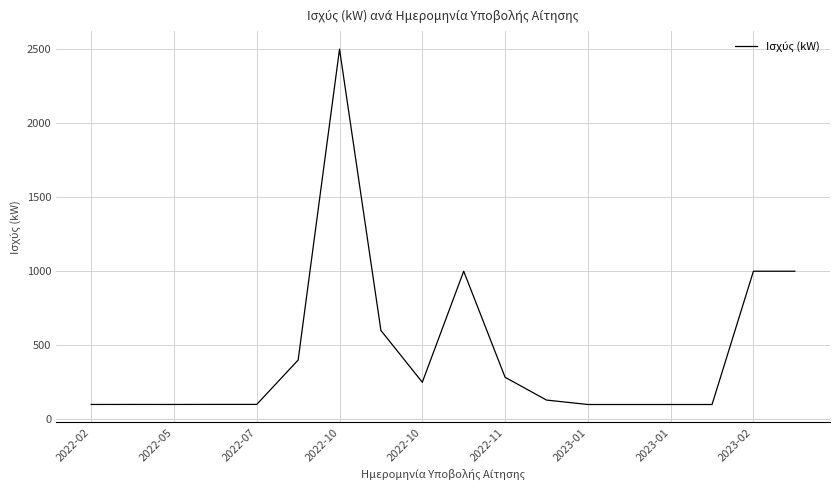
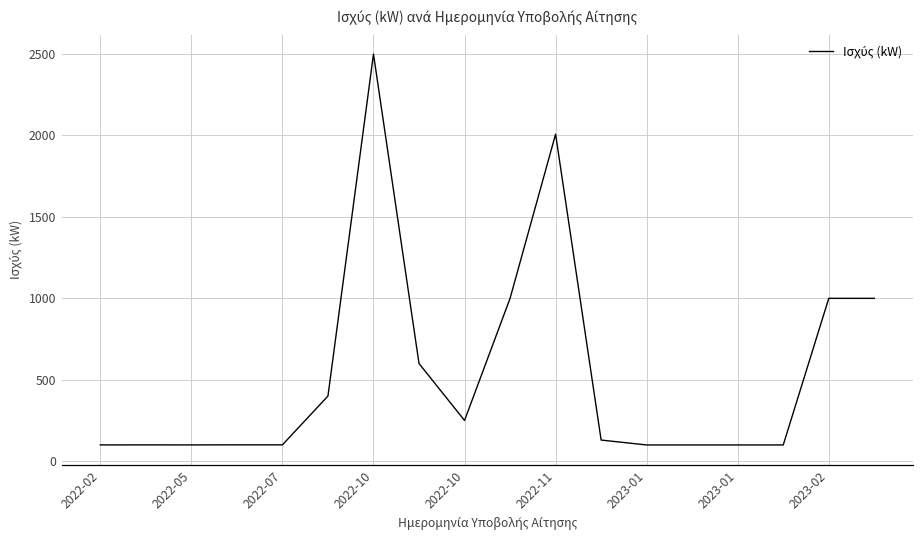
  {
    "2022-02": 100,
    "2022-05": 100,
    "2022-07": 100,
-   "2022-11": 280,
+   "2022-11": 2010,
    "2023-02": 1000
  }
